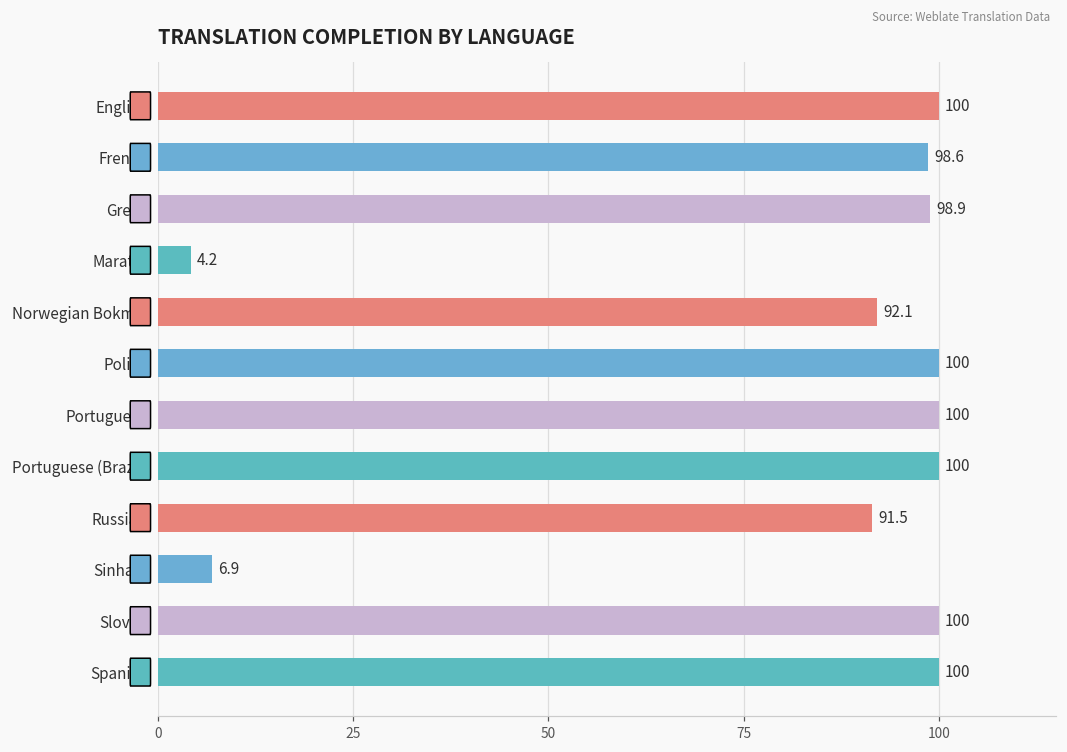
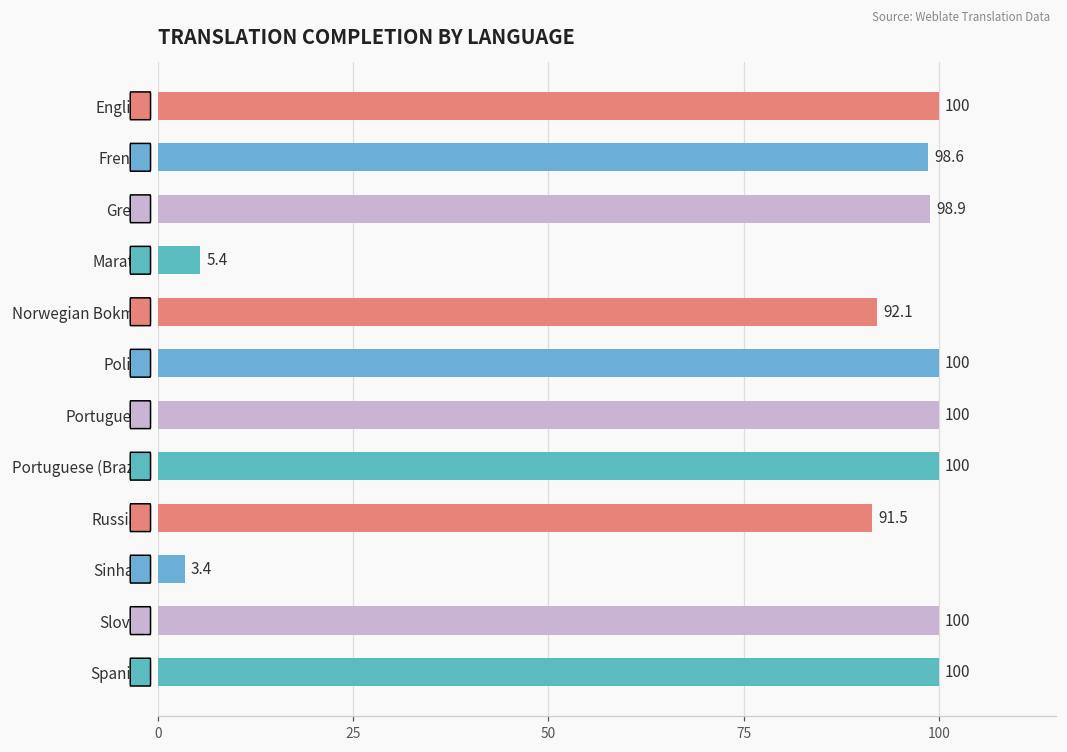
  {
    "English": 100,
    "French": 98.6,
    "Greek": 98.9,
-   "Marathi": 4.2,
+   "Marathi": 5.4,
    "Norwegian Bokmål": 92.1,
    "Polish": 100,
    "Portuguese": 100,
    "Portuguese (Brazil)": 100,
    "Russian": 91.5,
-   "Sinhala": 6.9,
+   "Sinhala": 3.4,
    "Slovak": 100,
    "Spanish": 100
  }
